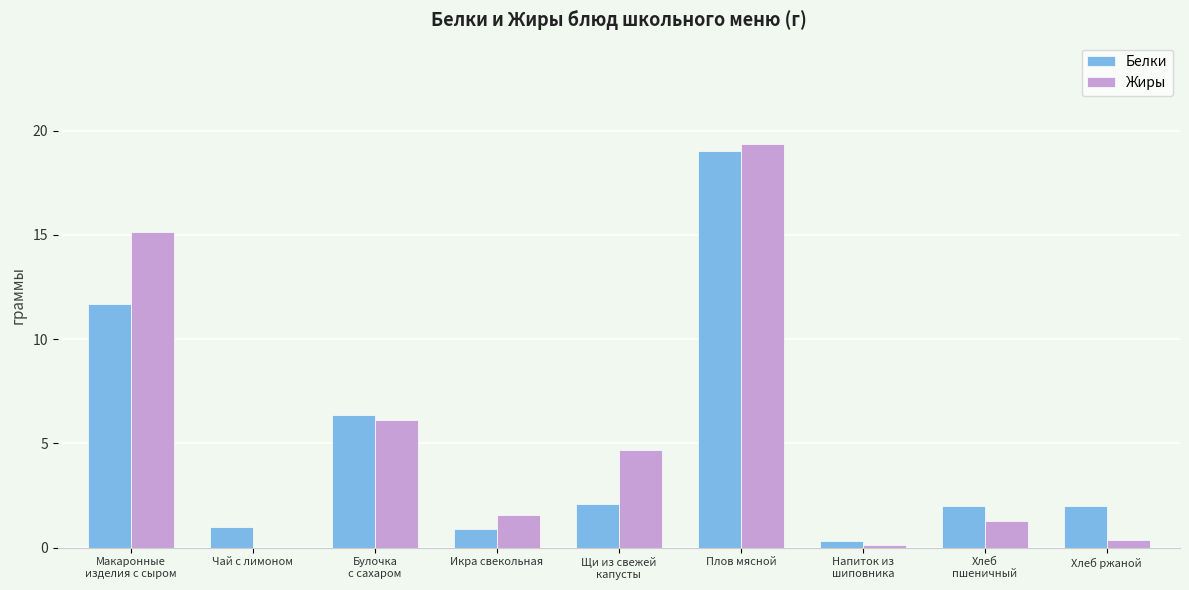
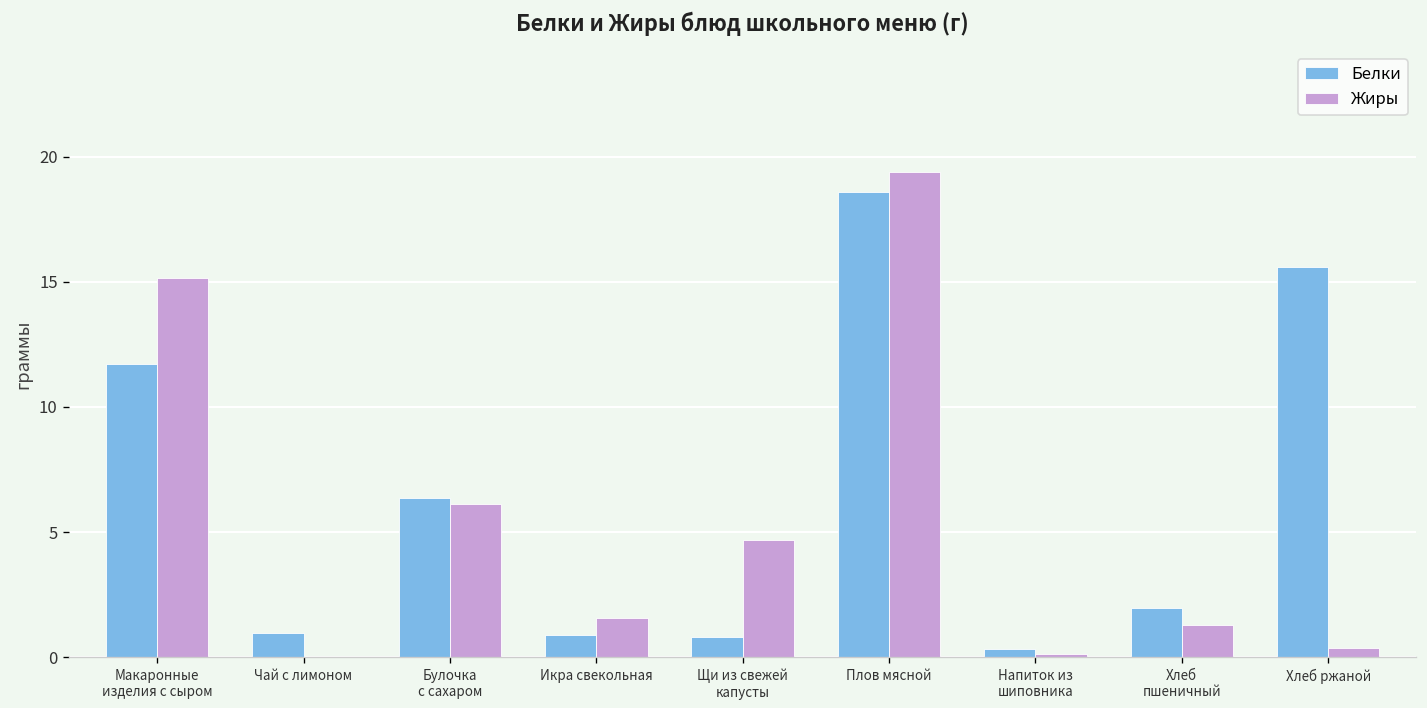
  {
    "Белки": {
      "Макаронные изделия с сыром": 11.7,
      "Чай с лимоном": 1.0,
      "Булочка с сахаром": 6.4,
      "Икра свекольная": 0.9,
-     "Щи из свежей капусты": 2.1,
-     "Плов мясной": 19.0,
+     "Щи из свежей капусты": 0.8,
+     "Плов мясной": 18.6,
      "Напиток из шиповника": 0.3,
      "Хлеб пшеничный": 2.0,
-     "Хлеб ржаной": 2.0
+     "Хлеб ржаной": 15.6
    },
    "Жиры": {
      "Макаронные изделия с сыром": 15.2,
      "Чай с лимоном": 0.0,
      "Булочка с сахаром": 6.1,
      "Икра свекольная": 1.6,
      "Щи из свежей капусты": 4.7,
      "Плов мясной": 19.4,
      "Напиток из шиповника": 0.1,
      "Хлеб пшеничный": 1.3,
      "Хлеб ржаной": 0.4
    }
  }
